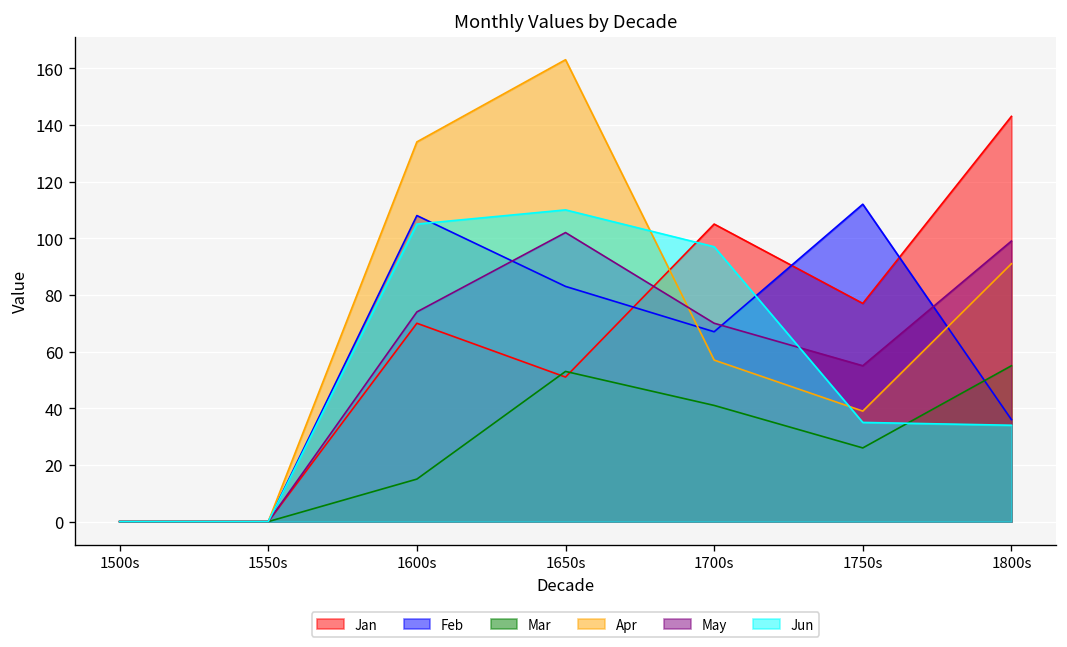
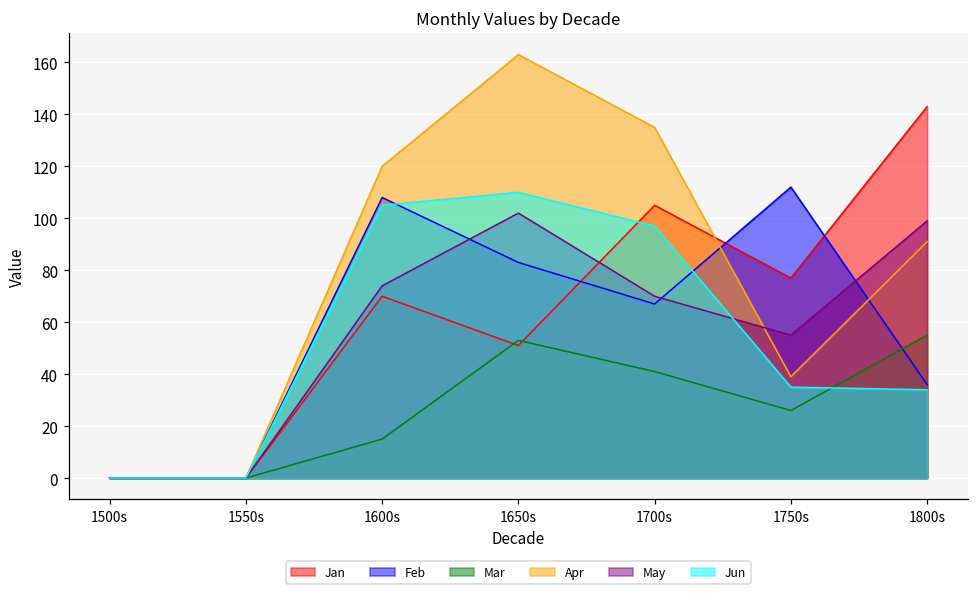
  {
    "Jan": {
      "1600s": 70,
      "1650s": 51,
      "1700s": 105,
      "1750s": 77,
      "1800s": 143
    },
    "Feb": {
      "1600s": 108,
      "1650s": 83,
      "1700s": 67,
      "1750s": 112,
      "1800s": 36
    },
    "Mar": {
      "1600s": 15,
      "1650s": 53,
      "1700s": 41,
      "1750s": 26,
      "1800s": 55
    },
    "Apr": {
-     "1600s": 134,
+     "1600s": 120,
      "1650s": 163,
-     "1700s": 57,
+     "1700s": 135,
      "1750s": 39,
      "1800s": 91
    },
    "May": {
      "1600s": 74,
      "1650s": 102,
      "1700s": 70,
      "1750s": 55,
      "1800s": 99
    },
    "Jun": {
      "1600s": 105,
      "1650s": 110,
      "1700s": 97,
      "1750s": 35,
      "1800s": 34
    }
  }
